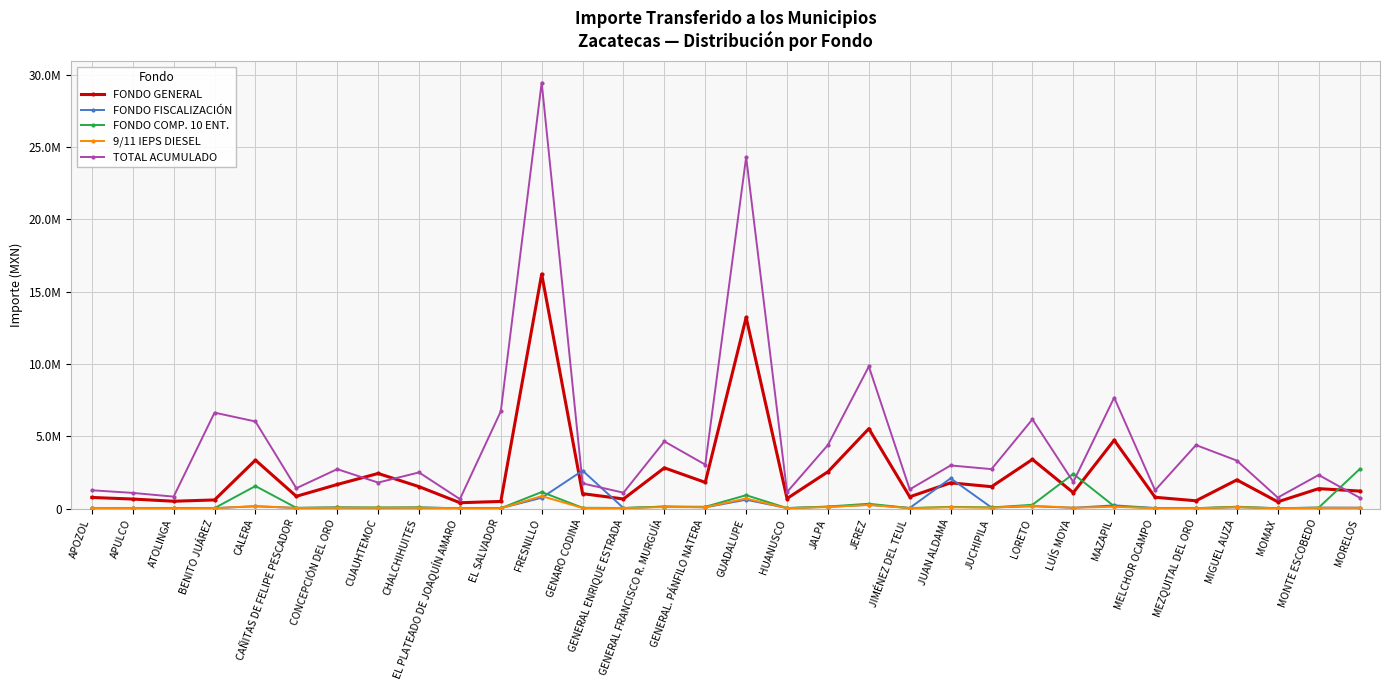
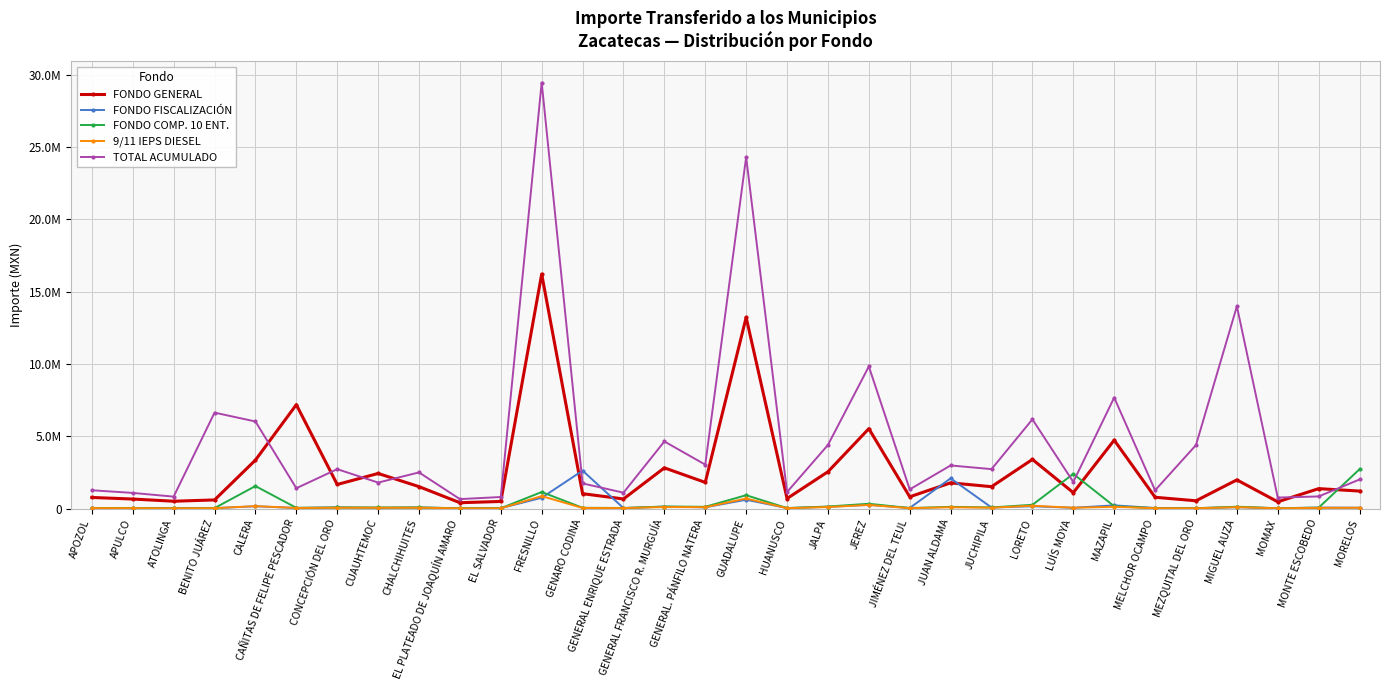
  {
    "FONDO GENERAL": {
      "APOZOL": 800000,
      "APULCO": 700000,
      "ATOLINGA": 500000,
      "BENITO JUÁREZ": 600000,
      "CALERA": 3300000,
-     "CAÑITAS DE FELIPE PESCADOR": 800000,
+     "CAÑITAS DE FELIPE PESCADOR": 7200000,
      "CONCEPCIÓN DEL ORO": 1700000,
      "CUAUHTEMOC": 2400000,
      "CHALCHIHUITES": 1500000,
      "EL PLATEADO DE JOAQUÍN AMARO": 400000,
      "EL SALVADOR": 500000,
      "FRESNILLO": 16200000,
      "GENARO CODINA": 1000000,
      "GENERAL ENRIQUE ESTRADA": 700000,
      "GENERAL FRANCISCO R. MURGUÍA": 2800000,
      "GENERAL. PÁNFILO NATERA": 1800000,
      "GUADALUPE": 13200000,
      "HUANUSCO": 700000,
      "JALPA": 2500000,
      "JEREZ": 5500000,
      "JIMÉNEZ DEL TEUL": 800000,
      "JUAN ALDAMA": 1800000,
      "JUCHIPILA": 1500000,
      "LORETO": 3400000,
      "LUÍS MOYA": 1100000,
      "MAZAPIL": 4700000,
      "MELCHOR OCAMPO": 800000,
      "MEZQUITAL DEL ORO": 500000,
      "MIGUEL AUZA": 2000000,
      "MOMAX": 500000,
      "MONTE ESCOBEDO": 1400000,
      "MORELOS": 1200000
    },
    "FONDO FISCALIZACIÓN": {
      "GENARO CODINA": 2600000,
      "JUAN ALDAMA": 2100000
    },
    "FONDO COMP. 10 ENT.": {
      "CALERA": 1600000,
      "FRESNILLO": 1100000,
      "GUADALUPE": 900000,
      "LUÍS MOYA": 2400000,
      "MORELOS": 2700000
    },
    "TOTAL ACUMULADO": {
      "APOZOL": 1300000,
      "APULCO": 1100000,
      "ATOLINGA": 800000,
      "BENITO JUÁREZ": 6600000,
      "CALERA": 6000000,
      "CAÑITAS DE FELIPE PESCADOR": 1400000,
      "CONCEPCIÓN DEL ORO": 2700000,
      "CUAUHTEMOC": 1800000,
      "CHALCHIHUITES": 2500000,
      "EL PLATEADO DE JOAQUÍN AMARO": 600000,
-     "EL SALVADOR": 6700000,
+     "EL SALVADOR": 800000,
      "FRESNILLO": 29500000,
      "GENARO CODINA": 1700000,
      "GENERAL ENRIQUE ESTRADA": 1100000,
      "GENERAL FRANCISCO R. MURGUÍA": 4600000,
      "GENERAL. PÁNFILO NATERA": 3000000,
      "GUADALUPE": 24300000,
      "HUANUSCO": 1100000,
      "JALPA": 4400000,
      "JEREZ": 9800000,
      "JIMÉNEZ DEL TEUL": 1300000,
      "JUAN ALDAMA": 3000000,
      "JUCHIPILA": 2700000,
      "LORETO": 6200000,
      "LUÍS MOYA": 1800000,
      "MAZAPIL": 7700000,
      "MELCHOR OCAMPO": 1300000,
      "MEZQUITAL DEL ORO": 4400000,
-     "MIGUEL AUZA": 3300000,
+     "MIGUEL AUZA": 14000000,
      "MOMAX": 800000,
-     "MONTE ESCOBEDO": 2300000,
-     "MORELOS": 700000
+     "MONTE ESCOBEDO": 800000,
+     "MORELOS": 2000000
    }
  }
